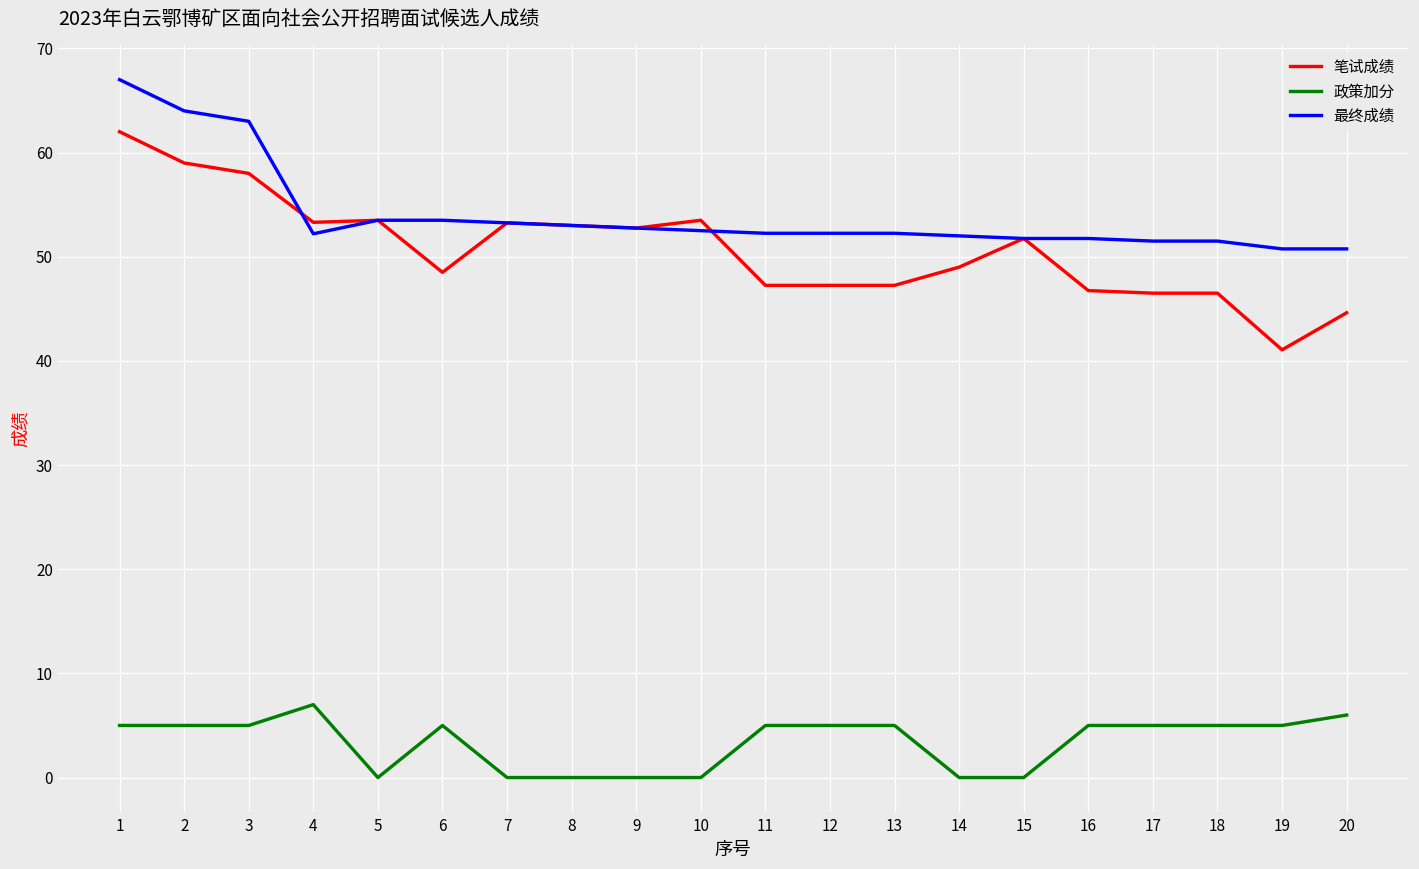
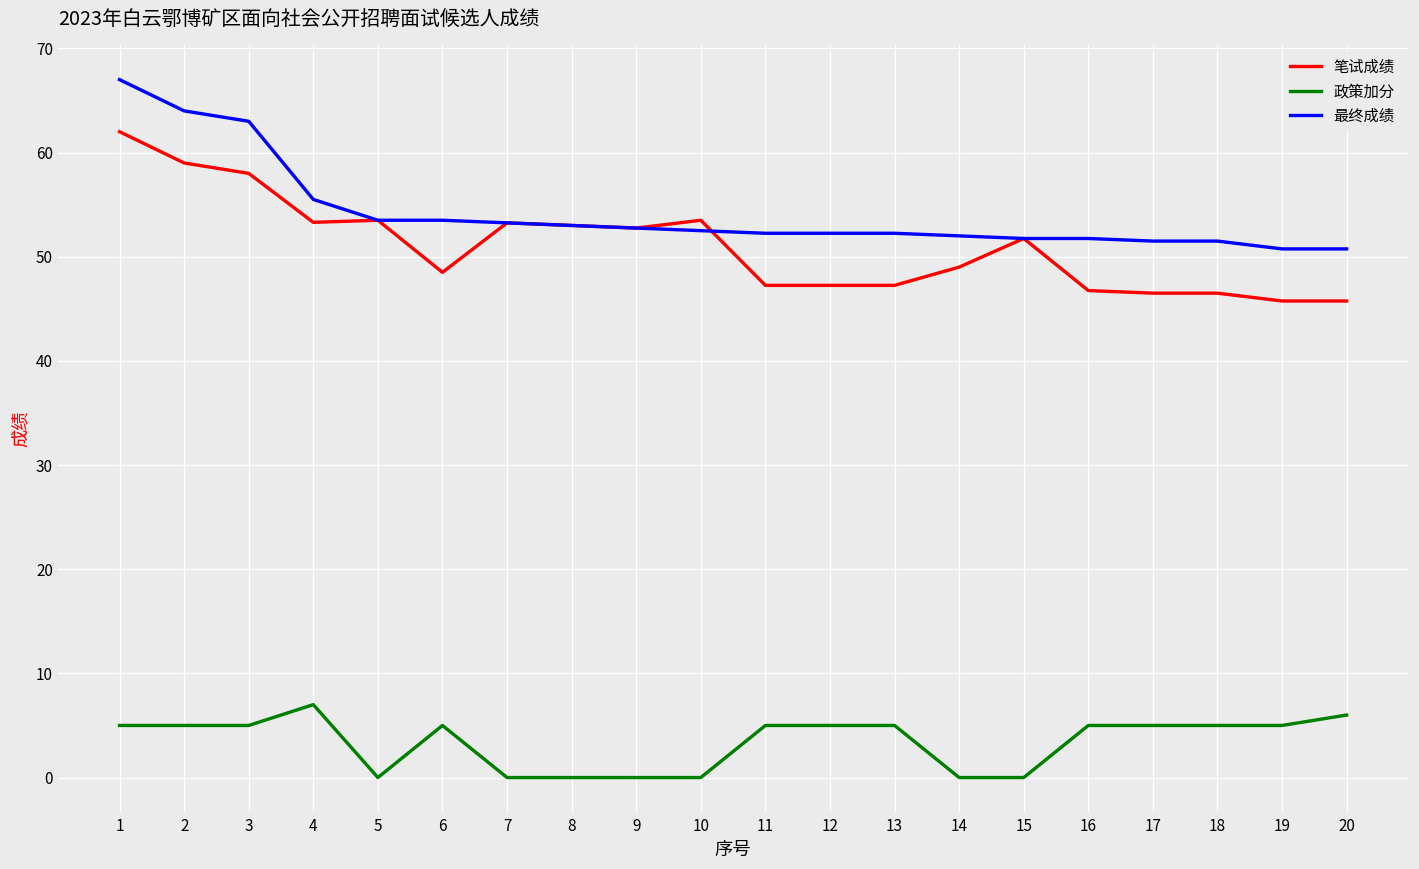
  {
    "笔试成绩": {
      "1": 62,
      "2": 59,
      "3": 58,
      "4": 53,
      "6": 49,
      "10": 54,
      "11": 47,
      "12": 47,
      "13": 47,
      "14": 49,
      "16": 47,
      "17": 47,
      "18": 47,
-     "19": 41,
-     "20": 45
+     "19": 46,
+     "20": 46
    },
    "政策加分": {
      "1": 5,
      "2": 5,
      "3": 5,
      "4": 7,
      "5": 0,
      "6": 5,
      "7": 0,
      "8": 0,
      "9": 0,
      "10": 0,
      "11": 5,
      "12": 5,
      "13": 5,
      "14": 0,
      "15": 0,
      "16": 5,
      "17": 5,
      "18": 5,
      "19": 5,
      "20": 6
    },
    "最终成绩": {
      "1": 67,
      "2": 64,
      "3": 63,
-     "4": 52,
+     "4": 56,
      "6": 54,
      "10": 53,
      "11": 52,
      "12": 52,
      "13": 52,
      "14": 52,
      "16": 52,
      "17": 52,
      "18": 52,
      "19": 51,
      "20": 51
    }
  }
